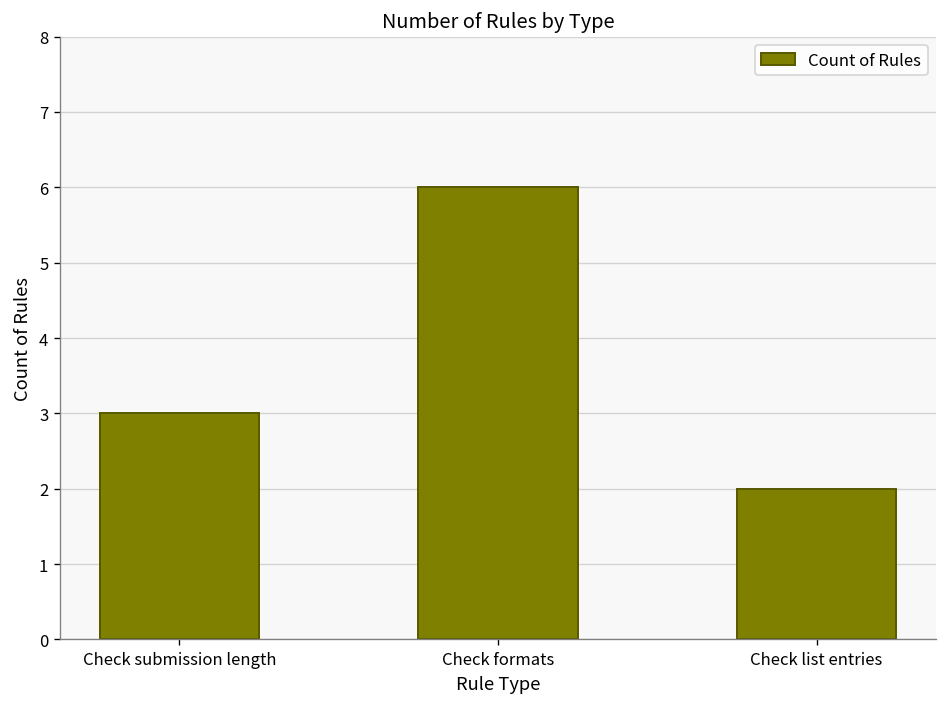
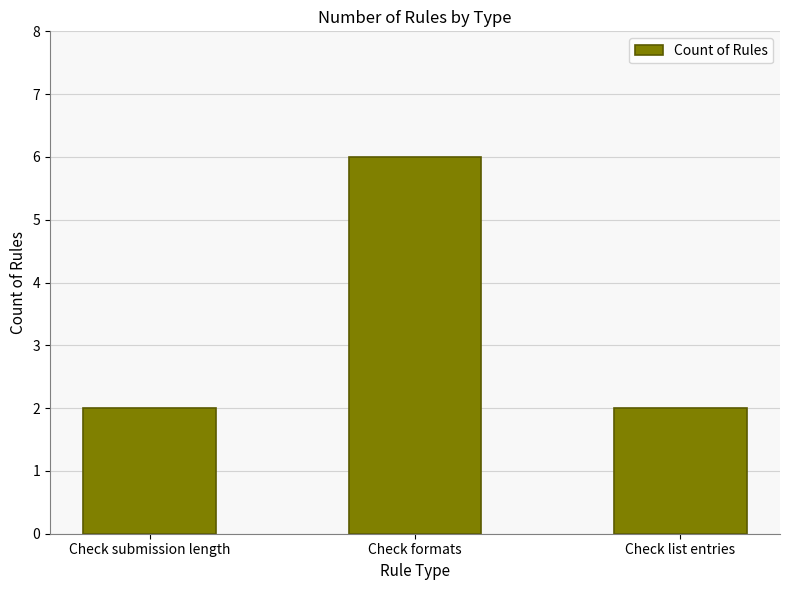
  {
-   "Check submission length": 3,
+   "Check submission length": 2,
    "Check formats": 6,
    "Check list entries": 2
  }
